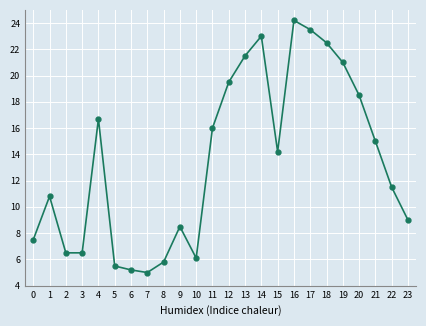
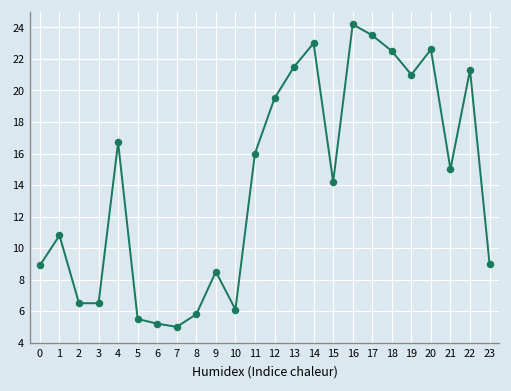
  {
-   "0": 7.5,
+   "0": 8.9,
    "1": 10.8,
    "2": 6.5,
    "3": 6.5,
    "4": 16.7,
    "5": 5.5,
    "6": 5.2,
    "7": 5.0,
    "8": 5.8,
    "9": 8.5,
    "10": 6.1,
    "11": 16.0,
    "12": 19.5,
    "13": 21.5,
    "14": 23.0,
    "15": 14.2,
    "16": 24.2,
    "17": 23.5,
    "18": 22.5,
    "19": 21.0,
-   "20": 18.5,
+   "20": 22.6,
    "21": 15.0,
-   "22": 11.5,
+   "22": 21.3,
    "23": 9.0
  }
